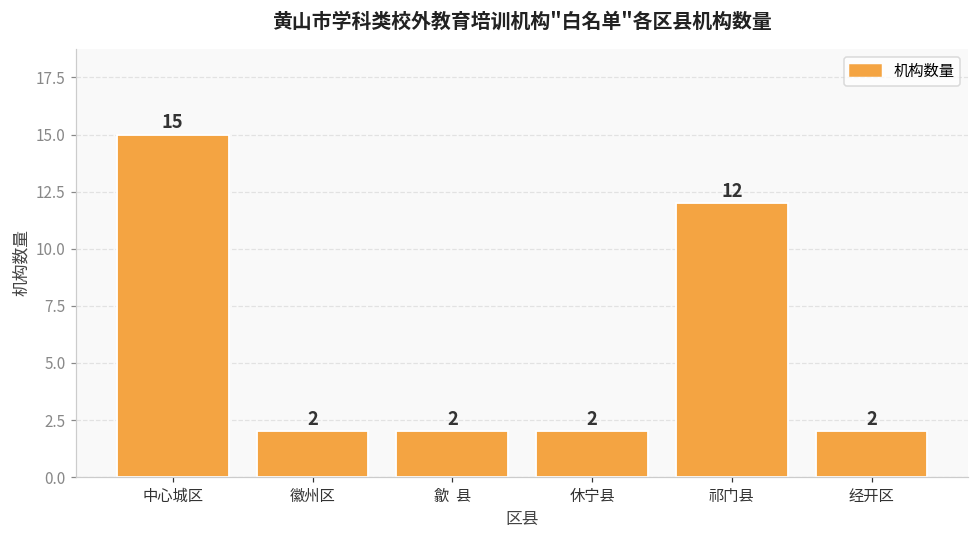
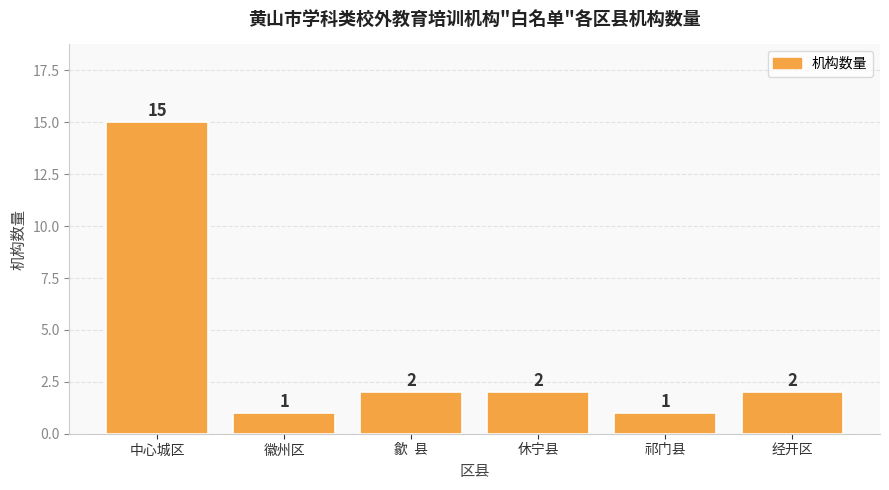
  {
    "中心城区": 15,
-   "徽州区": 2,
+   "徽州区": 1,
    "歙 县": 2,
    "休宁县": 2,
-   "祁门县": 12,
+   "祁门县": 1,
    "经开区": 2
  }
